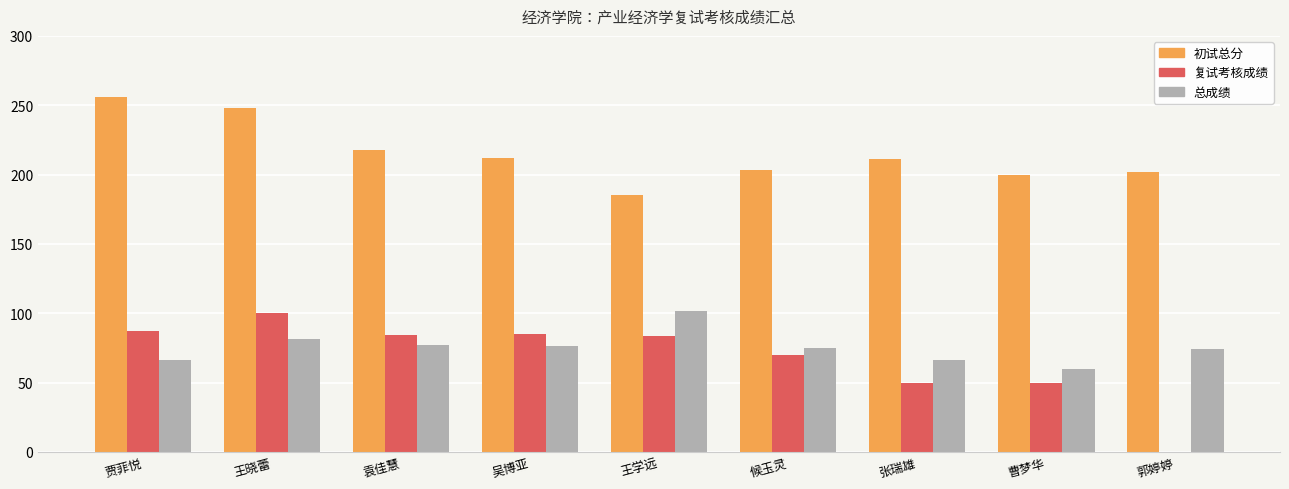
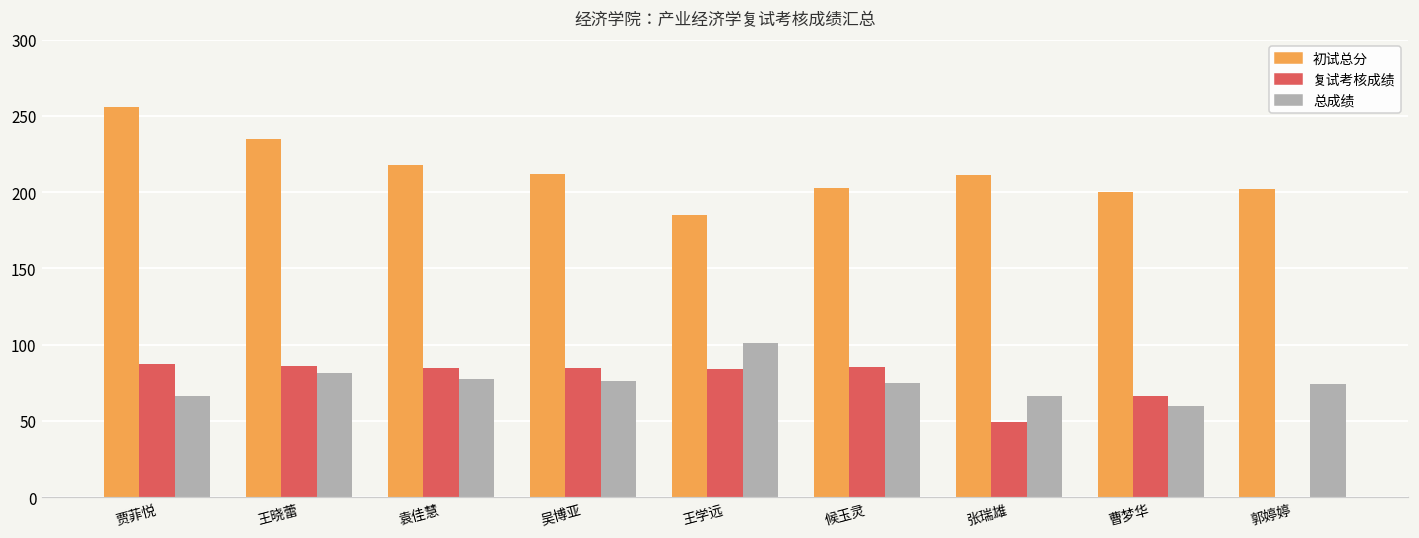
  {
    "初试总分": {
      "贾菲悦": 256,
-     "王晓蕾": 248,
+     "王晓蕾": 235,
      "袁佳慧": 218,
      "吴博亚": 212,
      "王学远": 185,
      "候玉灵": 203,
      "张瑞雄": 211,
      "曹梦华": 200,
      "郭婷婷": 202
    },
    "复试考核成绩": {
      "贾菲悦": 87,
-     "王晓蕾": 100,
+     "王晓蕾": 86,
      "袁佳慧": 85,
      "吴博亚": 85,
      "王学远": 84,
-     "候玉灵": 70,
+     "候玉灵": 85,
      "张瑞雄": 50,
-     "曹梦华": 50,
+     "曹梦华": 66,
      "郭婷婷": 0
    },
    "总成绩": {
      "贾菲悦": 66,
      "王晓蕾": 81,
      "袁佳慧": 77,
      "吴博亚": 76,
      "王学远": 101,
      "候玉灵": 75,
      "张瑞雄": 66,
      "曹梦华": 60,
      "郭婷婷": 74
    }
  }
